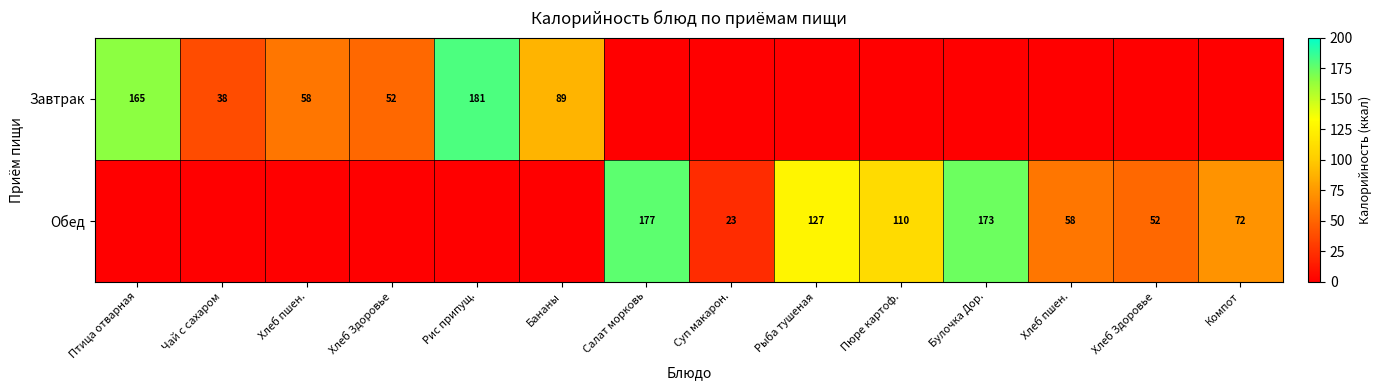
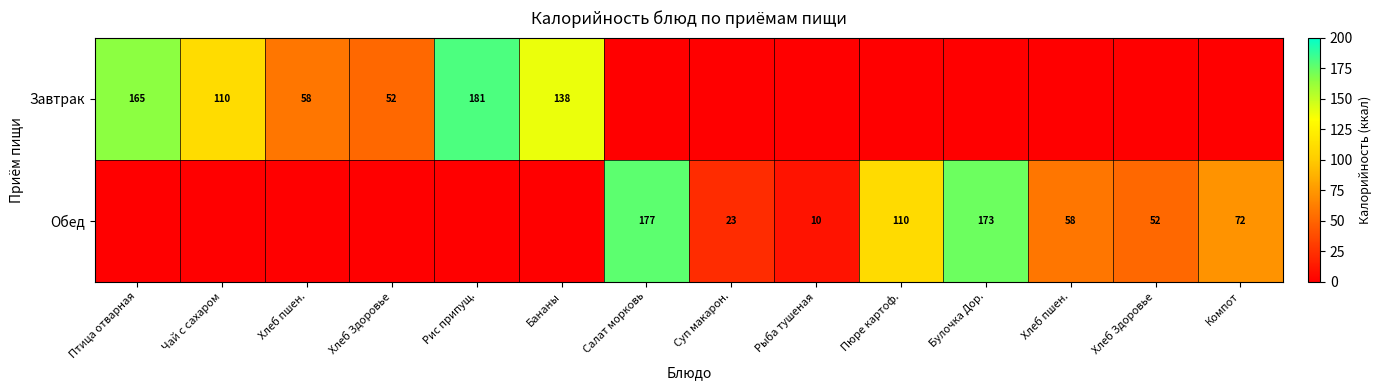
  {
    "Завтрак": {
      "Птица отварная": 165,
-     "Чай с сахаром": 38,
+     "Чай с сахаром": 110,
      "Рис припущ.": 181,
-     "Бананы": 89
+     "Бананы": 138
    },
    "Обед": {
      "Салат морковь": 177,
      "Суп макарон.": 23,
-     "Рыба тушеная": 127,
+     "Рыба тушеная": 10,
      "Пюре картоф.": 110,
      "Булочка Дор.": 173,
      "Компот": 72
    }
  }
